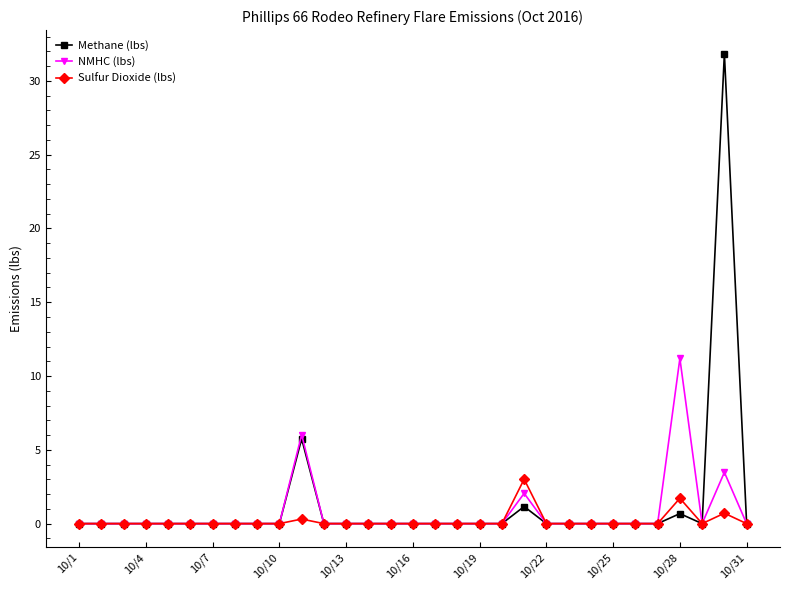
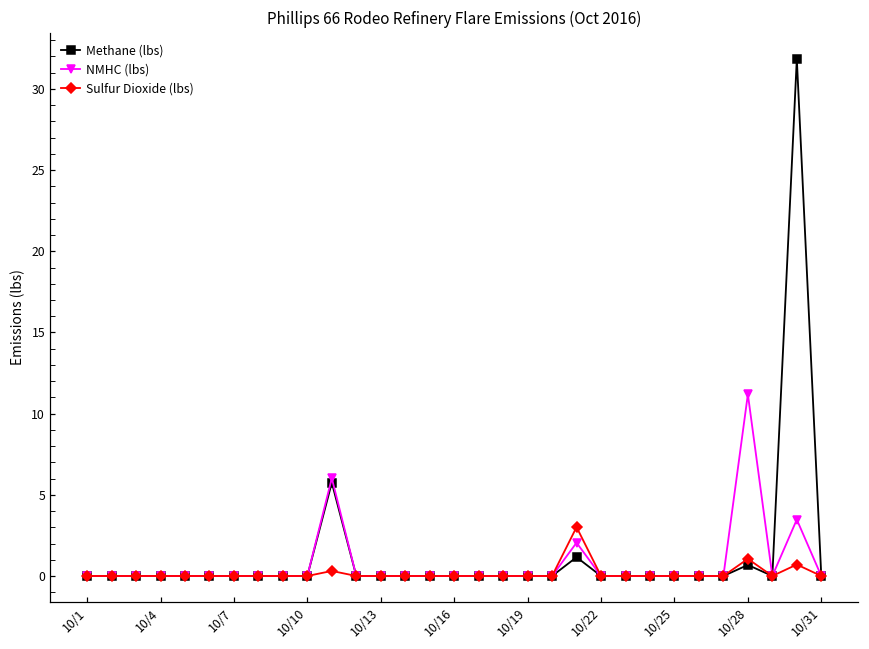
  {
    "Methane (lbs)": {
      "10/28": 0.7
    },
    "NMHC (lbs)": {
      "10/28": 11.2
    },
    "Sulfur Dioxide (lbs)": {
-     "10/28": 1.7
+     "10/28": 1.1
    }
  }
